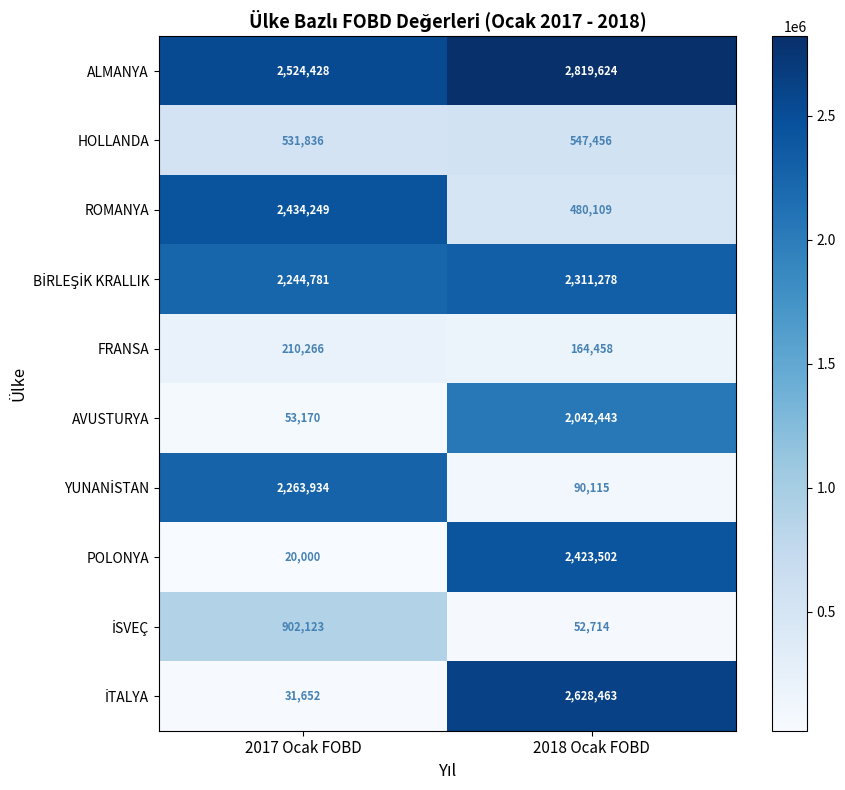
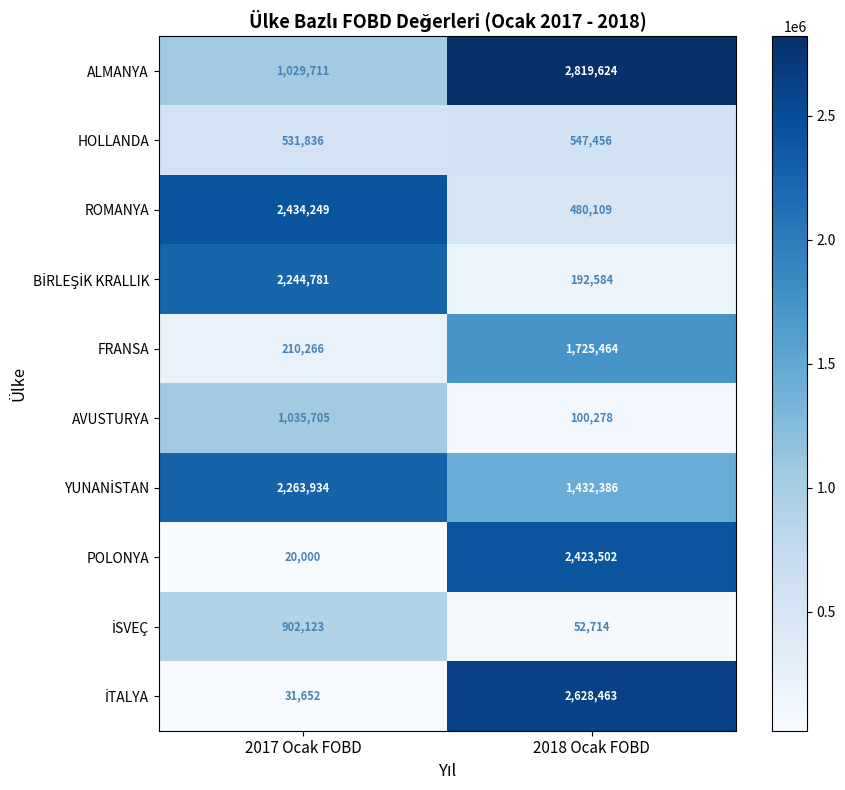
  {
    "ALMANYA": {
-     "2017 Ocak FOBD": "2,524,428",
+     "2017 Ocak FOBD": "1,029,711",
      "2018 Ocak FOBD": "2,819,624"
    },
    "HOLLANDA": {
      "2017 Ocak FOBD": "531,836",
      "2018 Ocak FOBD": "547,456"
    },
    "ROMANYA": {
      "2017 Ocak FOBD": "2,434,249",
      "2018 Ocak FOBD": "480,109"
    },
    "BİRLEŞİK KRALLIK": {
      "2017 Ocak FOBD": "2,244,781",
-     "2018 Ocak FOBD": "2,311,278"
+     "2018 Ocak FOBD": "192,584"
    },
    "FRANSA": {
      "2017 Ocak FOBD": "210,266",
-     "2018 Ocak FOBD": "164,458"
+     "2018 Ocak FOBD": "1,725,464"
    },
    "AVUSTURYA": {
-     "2017 Ocak FOBD": "53,170",
-     "2018 Ocak FOBD": "2,042,443"
+     "2017 Ocak FOBD": "1,035,705",
+     "2018 Ocak FOBD": "100,278"
    },
    "YUNANİSTAN": {
      "2017 Ocak FOBD": "2,263,934",
-     "2018 Ocak FOBD": "90,115"
+     "2018 Ocak FOBD": "1,432,386"
    },
    "POLONYA": {
      "2017 Ocak FOBD": "20,000",
      "2018 Ocak FOBD": "2,423,502"
    },
    "İSVEÇ": {
      "2017 Ocak FOBD": "902,123",
      "2018 Ocak FOBD": "52,714"
    },
    "İTALYA": {
      "2017 Ocak FOBD": "31,652",
      "2018 Ocak FOBD": "2,628,463"
    }
  }
